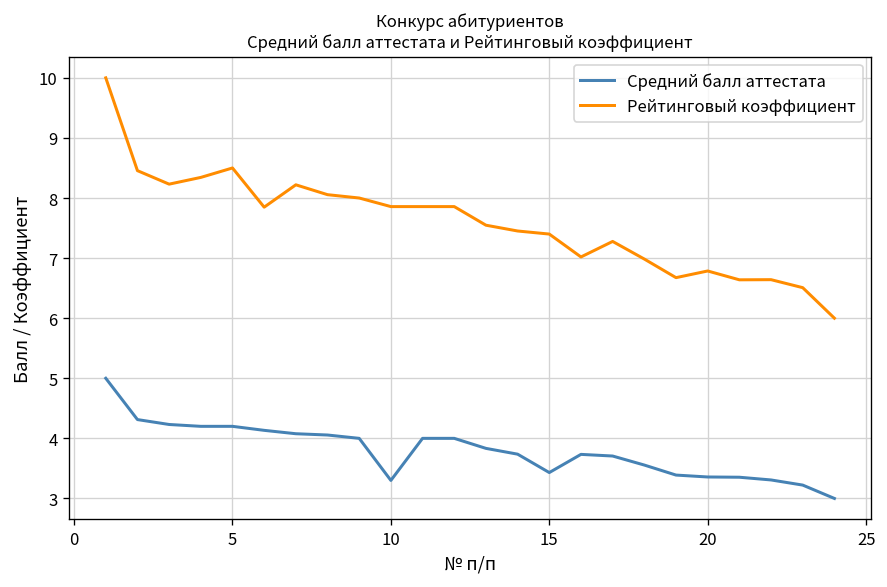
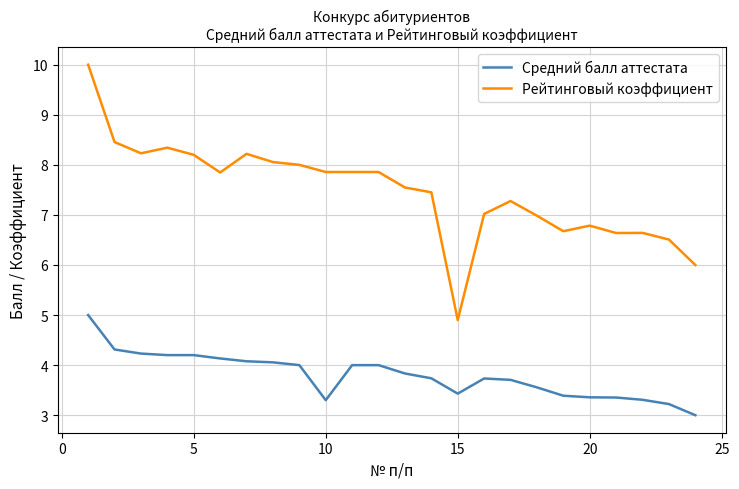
  {
    "Средний балл аттестата": {
      "5": 4.2,
      "10": 3.3,
      "15": 3.4,
      "20": 3.4
    },
    "Рейтинговый коэффициент": {
-     "5": 8.5,
+     "5": 8.2,
      "10": 7.9,
-     "15": 7.4,
+     "15": 4.9,
      "20": 6.8
    }
  }
